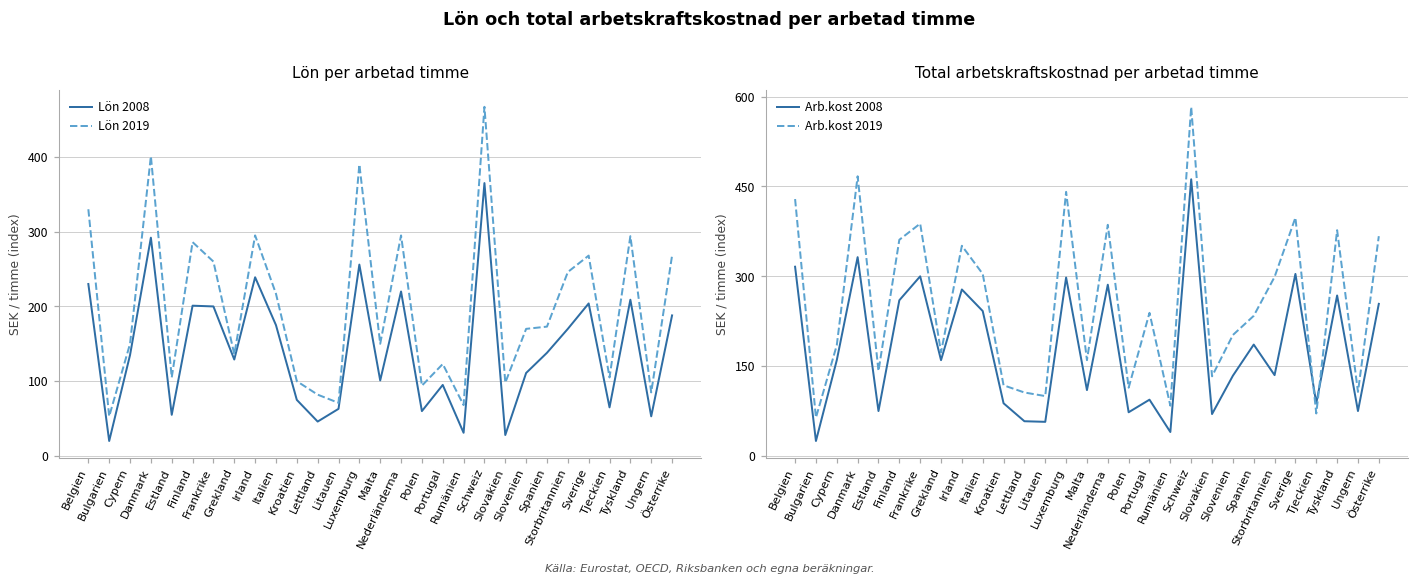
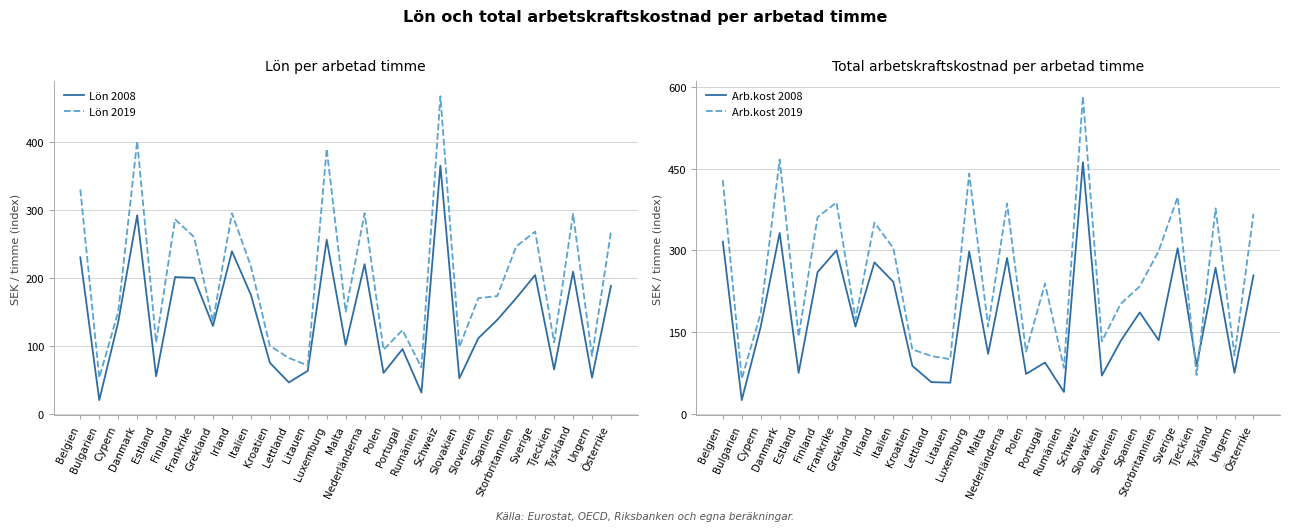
  {
    "Lön per arbetad timme": {
      "Lön 2008": {
        "Belgien": 230,
        "Bulgarien": 20,
        "Cypern": 140,
        "Danmark": 290,
        "Estland": 60,
        "Finland": 200,
        "Frankrike": 200,
        "Grekland": 130,
        "Irland": 240,
        "Italien": 180,
        "Kroatien": 80,
        "Lettland": 50,
        "Litauen": 60,
        "Luxemburg": 260,
        "Malta": 100,
        "Nederländerna": 220,
        "Polen": 60,
        "Portugal": 100,
        "Rumänien": 30,
        "Schweiz": 370,
-       "Slovakien": 30,
+       "Slovakien": 50,
        "Slovenien": 110,
        "Spanien": 140,
        "Storbritannien": 170,
        "Sverige": 200,
        "Tjeckien": 70,
        "Tyskland": 210,
        "Ungern": 50,
        "Österrike": 190
      },
      "Lön 2019": {
        "Belgien": 330,
        "Bulgarien": 50,
        "Cypern": 150,
        "Danmark": 400,
        "Estland": 110,
        "Finland": 290,
        "Frankrike": 260,
        "Grekland": 140,
        "Irland": 300,
        "Italien": 220,
        "Kroatien": 100,
        "Lettland": 80,
        "Litauen": 70,
        "Luxemburg": 390,
        "Malta": 150,
        "Nederländerna": 300,
        "Polen": 90,
        "Portugal": 120,
        "Rumänien": 70,
        "Schweiz": 470,
        "Slovakien": 100,
        "Slovenien": 170,
        "Spanien": 170,
        "Storbritannien": 250,
        "Sverige": 270,
        "Tjeckien": 110,
        "Tyskland": 290,
        "Ungern": 90,
        "Österrike": 270
      }
    },
    "Total arbetskraftskostnad per arbetad timme": {
      "Arb.kost 2008": {
        "Belgien": 320,
        "Bulgarien": 30,
        "Cypern": 160,
        "Danmark": 330,
        "Estland": 80,
        "Finland": 260,
        "Frankrike": 300,
        "Grekland": 160,
        "Irland": 280,
        "Italien": 240,
        "Kroatien": 90,
        "Lettland": 60,
        "Litauen": 60,
        "Luxemburg": 300,
        "Malta": 110,
        "Nederländerna": 290,
        "Polen": 70,
        "Portugal": 90,
        "Rumänien": 40,
        "Schweiz": 460,
        "Slovakien": 70,
        "Slovenien": 130,
        "Spanien": 190,
        "Storbritannien": 140,
        "Sverige": 300,
        "Tjeckien": 90,
        "Tyskland": 270,
        "Ungern": 80,
        "Österrike": 250
      },
      "Arb.kost 2019": {
        "Belgien": 430,
        "Bulgarien": 60,
        "Cypern": 190,
        "Danmark": 470,
        "Estland": 140,
        "Finland": 360,
        "Frankrike": 390,
        "Grekland": 170,
        "Irland": 350,
        "Italien": 300,
        "Kroatien": 120,
        "Lettland": 110,
        "Litauen": 100,
        "Luxemburg": 440,
        "Malta": 160,
        "Nederländerna": 390,
        "Polen": 110,
        "Portugal": 240,
        "Rumänien": 80,
        "Schweiz": 580,
        "Slovakien": 130,
        "Slovenien": 200,
        "Spanien": 230,
        "Storbritannien": 300,
        "Sverige": 400,
        "Tjeckien": 70,
        "Tyskland": 380,
        "Ungern": 110,
        "Österrike": 370
      }
    }
  }
